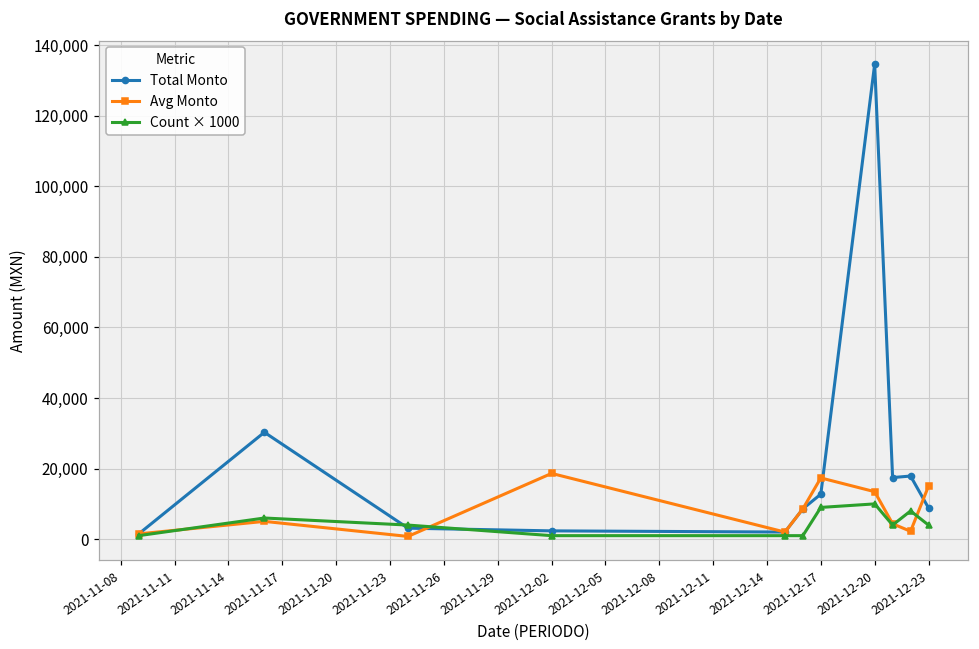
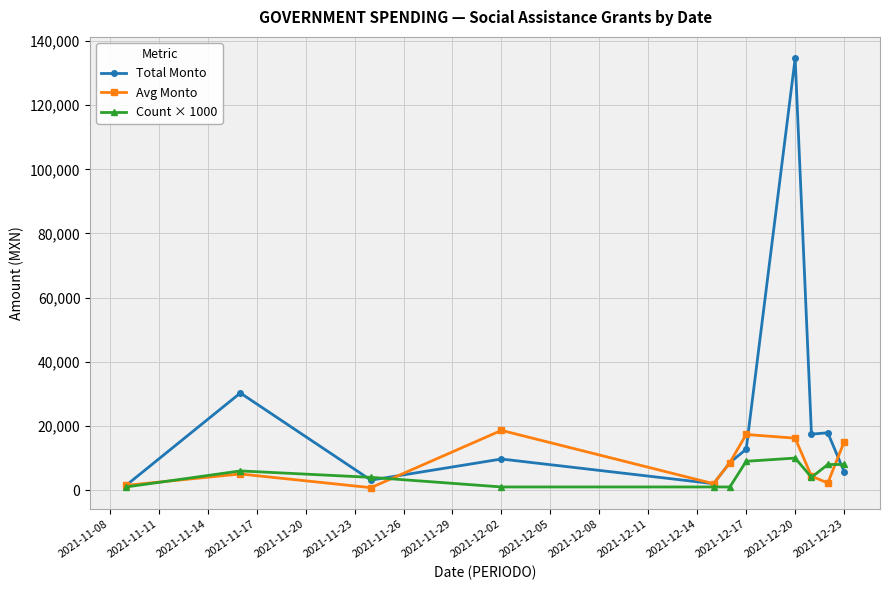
  {
    "Total Monto": {
-     "2021-12-02": "2,000",
+     "2021-12-02": "10,000",
      "2021-12-17": "13,000",
      "2021-12-20": "135,000",
-     "2021-12-23": "9,000"
+     "2021-12-23": "6,000"
    },
    "Avg Monto": {
      "2021-12-02": "19,000",
      "2021-12-17": "17,000",
-     "2021-12-20": "13,000",
+     "2021-12-20": "16,000",
      "2021-12-23": "15,000"
    },
    "Count × 1000": {
      "2021-12-02": "1,000",
      "2021-12-17": "9,000",
      "2021-12-20": "10,000",
-     "2021-12-23": "4,000"
+     "2021-12-23": "8,000"
    }
  }
